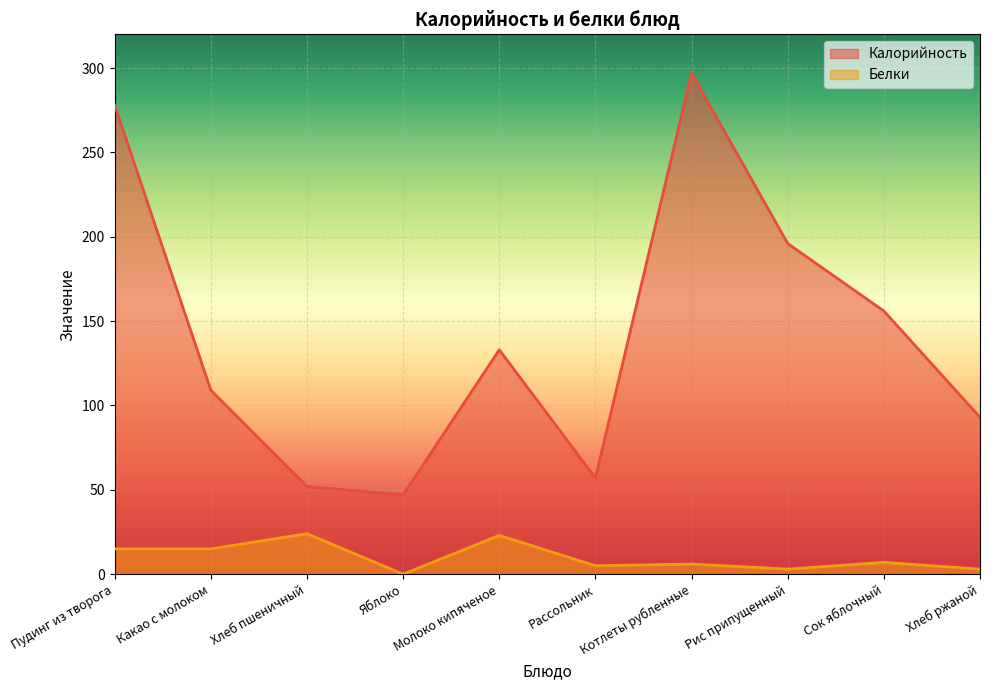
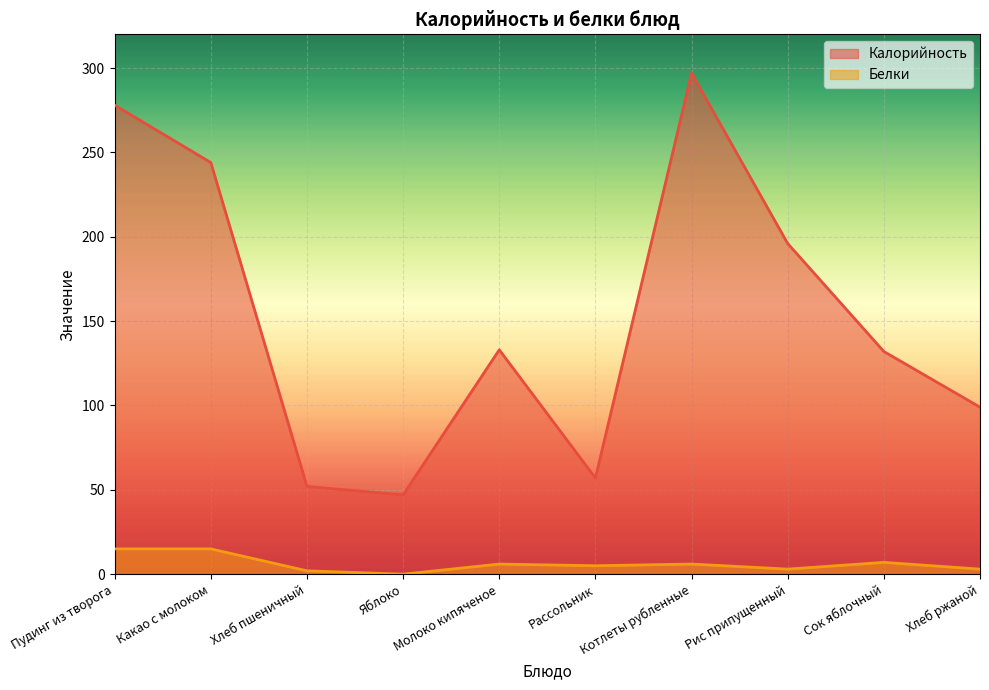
  {
    "Калорийность": {
      "Пудинг из творога": 278,
-     "Какао с молоком": 109,
+     "Какао с молоком": 244,
      "Хлеб пшеничный": 52,
      "Яблоко": 47,
      "Молоко кипяченое": 133,
      "Рассольник": 57,
      "Котлеты рубленные": 297,
      "Рис припущенный": 196,
-     "Сок яблочный": 156,
-     "Хлеб ржаной": 93
+     "Сок яблочный": 132,
+     "Хлеб ржаной": 99
    },
    "Белки": {
      "Пудинг из творога": 15,
      "Какао с молоком": 15,
-     "Хлеб пшеничный": 24,
+     "Хлеб пшеничный": 2,
      "Яблоко": 0,
-     "Молоко кипяченое": 23,
+     "Молоко кипяченое": 6,
      "Рассольник": 5,
      "Котлеты рубленные": 6,
      "Рис припущенный": 3,
      "Сок яблочный": 7,
      "Хлеб ржаной": 3
    }
  }
